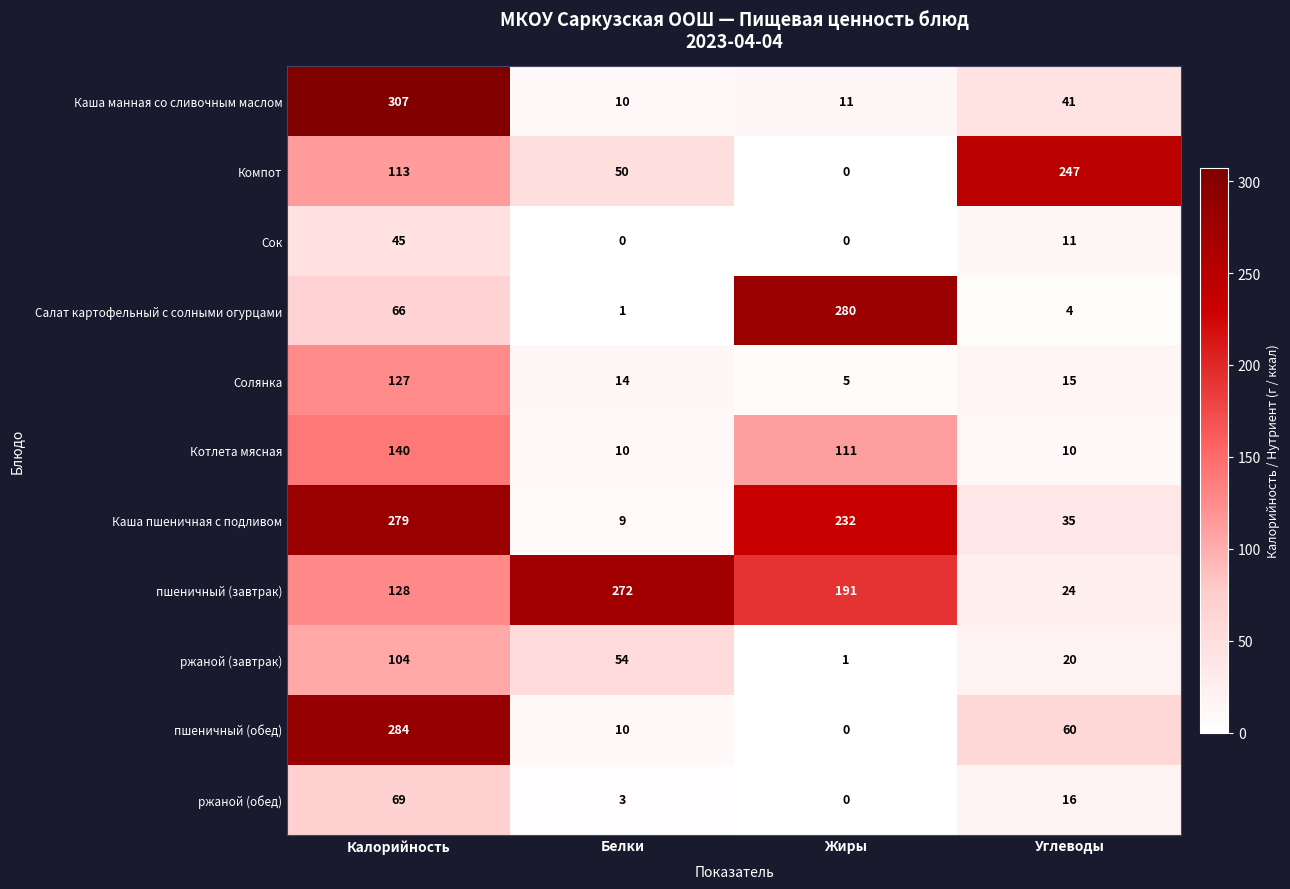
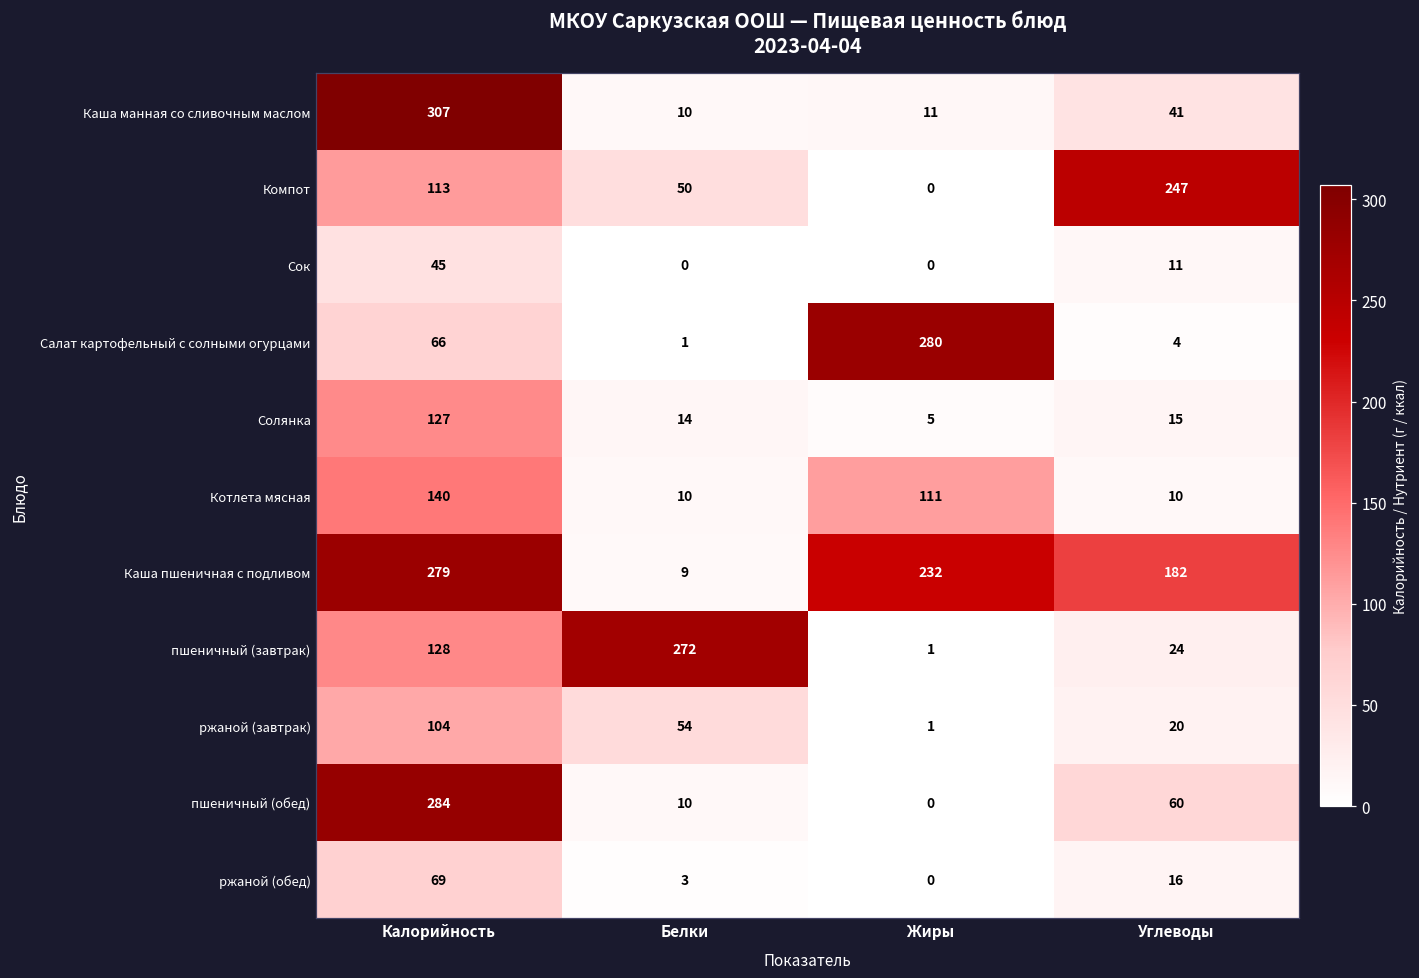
  {
    "Каша манная со сливочным маслом": {
      "Калорийность": 307,
      "Белки": 10,
      "Жиры": 11,
      "Углеводы": 41
    },
    "Компот": {
      "Калорийность": 113,
      "Белки": 50,
      "Жиры": 0,
      "Углеводы": 247
    },
    "Сок": {
      "Калорийность": 45,
      "Белки": 0,
      "Жиры": 0,
      "Углеводы": 11
    },
    "Салат картофельный с солными огурцами": {
      "Калорийность": 66,
      "Белки": 1,
      "Жиры": 280,
      "Углеводы": 4
    },
    "Солянка": {
      "Калорийность": 127,
      "Белки": 14,
      "Жиры": 5,
      "Углеводы": 15
    },
    "Котлета мясная": {
      "Калорийность": 140,
      "Белки": 10,
      "Жиры": 111,
      "Углеводы": 10
    },
    "Каша пшеничная с подливом": {
      "Калорийность": 279,
      "Белки": 9,
      "Жиры": 232,
-     "Углеводы": 35
+     "Углеводы": 182
    },
    "пшеничный (завтрак)": {
      "Калорийность": 128,
      "Белки": 272,
-     "Жиры": 191,
+     "Жиры": 1,
      "Углеводы": 24
    },
    "ржаной (завтрак)": {
      "Калорийность": 104,
      "Белки": 54,
      "Жиры": 1,
      "Углеводы": 20
    },
    "пшеничный (обед)": {
      "Калорийность": 284,
      "Белки": 10,
      "Жиры": 0,
      "Углеводы": 60
    },
    "ржаной (обед)": {
      "Калорийность": 69,
      "Белки": 3,
      "Жиры": 0,
      "Углеводы": 16
    }
  }
